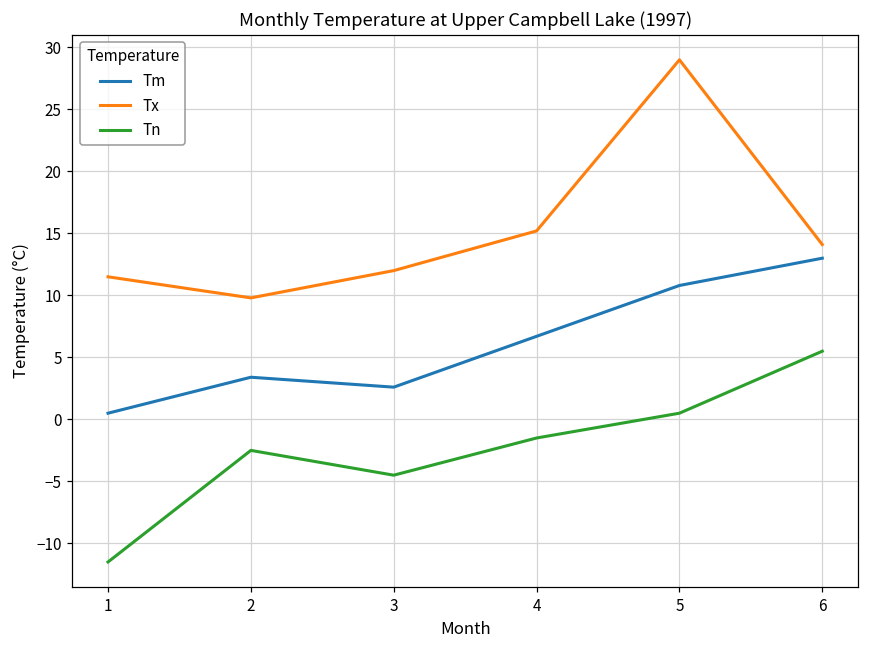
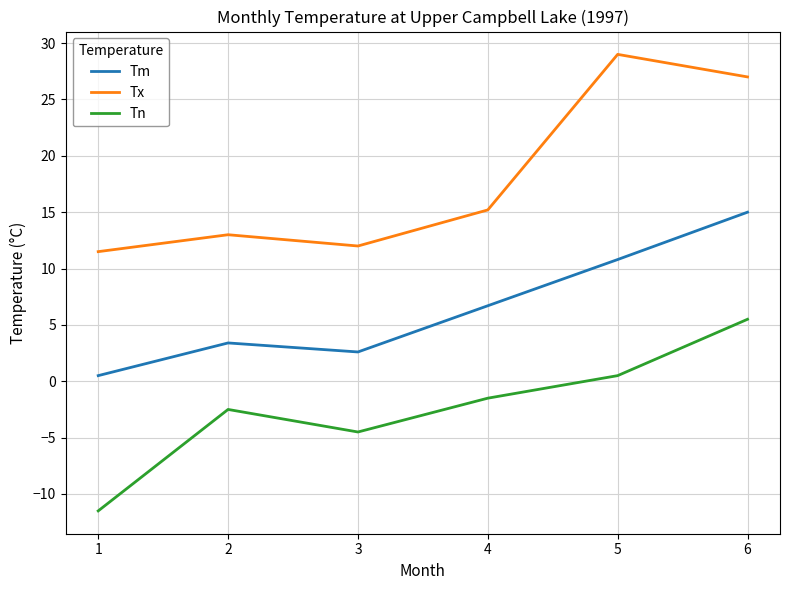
  {
    "Tm": {
      "1": 0.5,
      "2": 3.4,
      "3": 2.6,
      "4": 6.7,
      "5": 11,
-     "6": 13
+     "6": 15
    },
    "Tx": {
      "1": 11.5,
-     "2": 9.8,
+     "2": 13.0,
      "3": 12.0,
      "4": 15.2,
      "5": 29.0,
-     "6": 14.1
+     "6": 27.0
    },
    "Tn": {
      "1": -11.5,
      "2": -2.5,
      "3": -4.5,
      "4": -1.5,
      "5": 0.5,
      "6": 5.5
    }
  }
